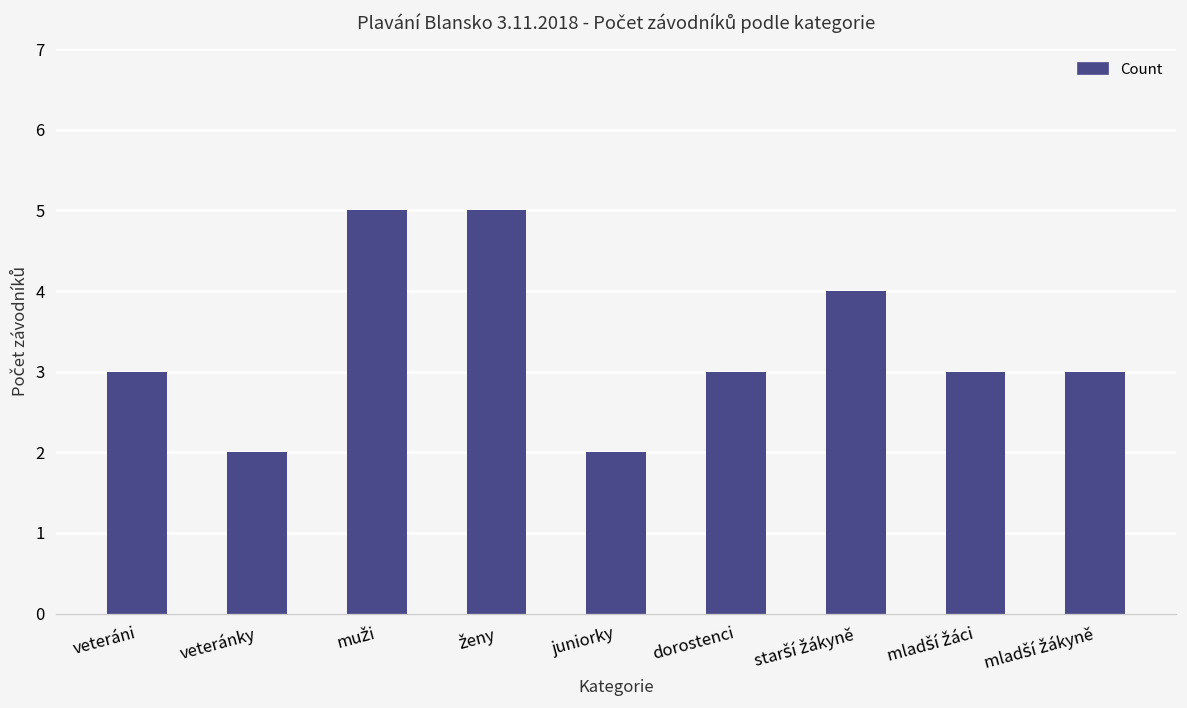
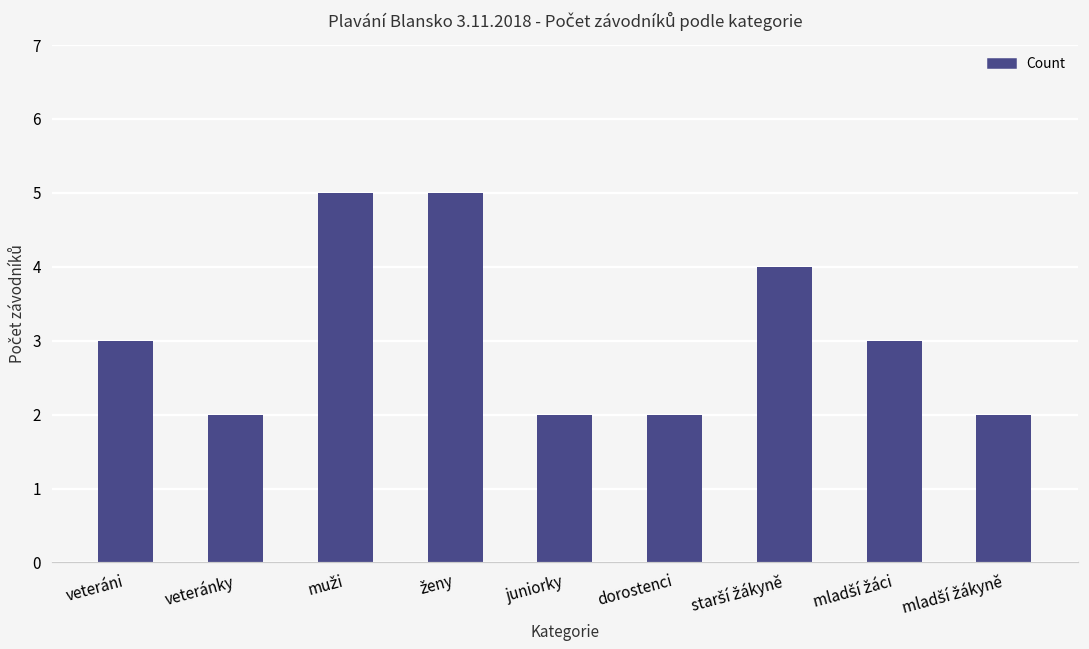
  {
    "veteráni": 3,
    "veteránky": 2,
    "muži": 5,
    "ženy": 5,
    "juniorky": 2,
-   "dorostenci": 3,
+   "dorostenci": 2,
    "starší žákyně": 4,
    "mladší žáci": 3,
-   "mladší žákyně": 3
+   "mladší žákyně": 2
  }
